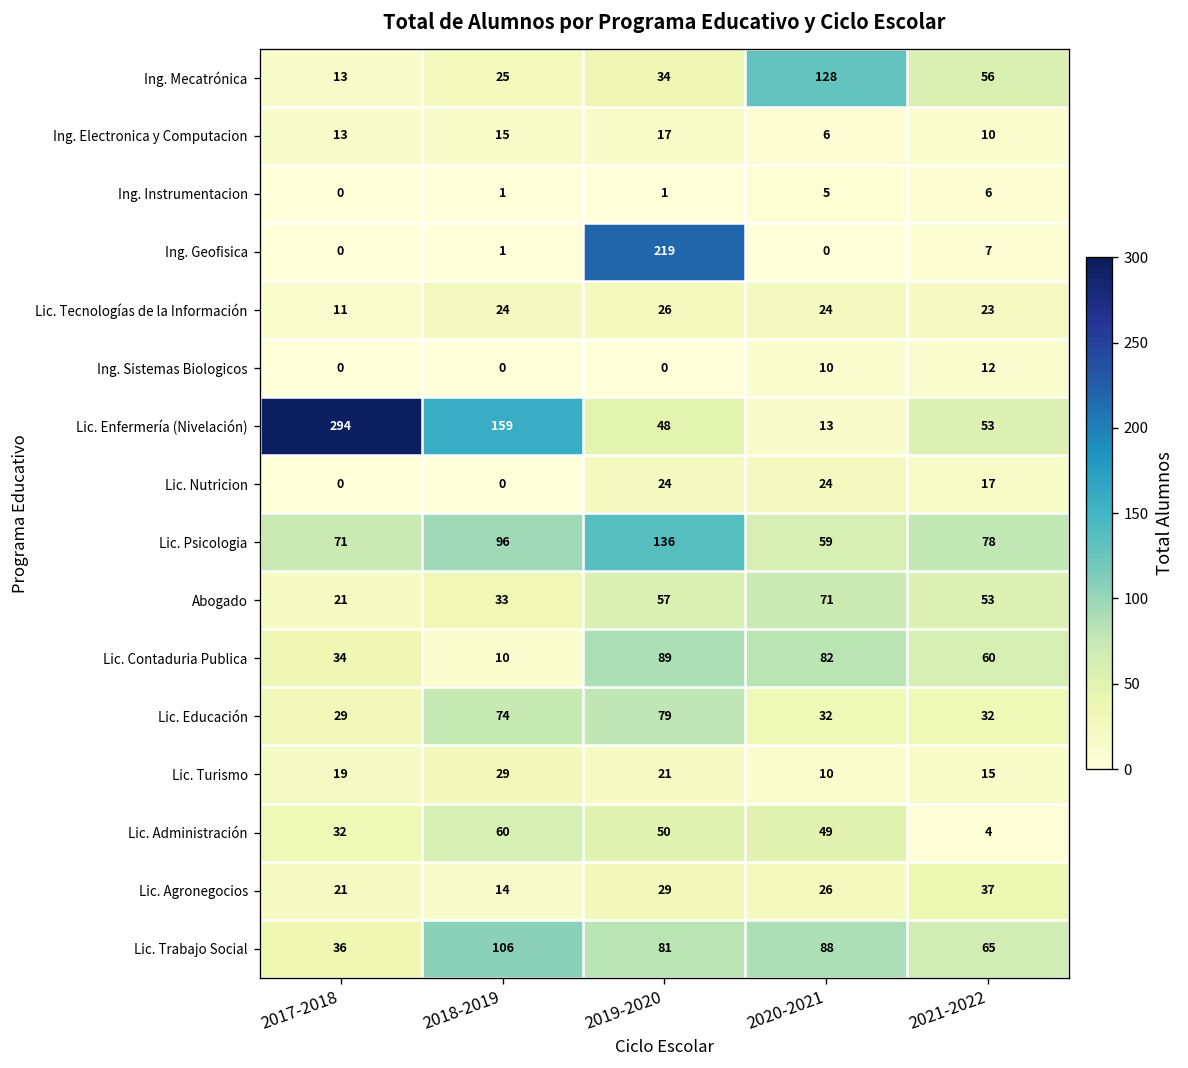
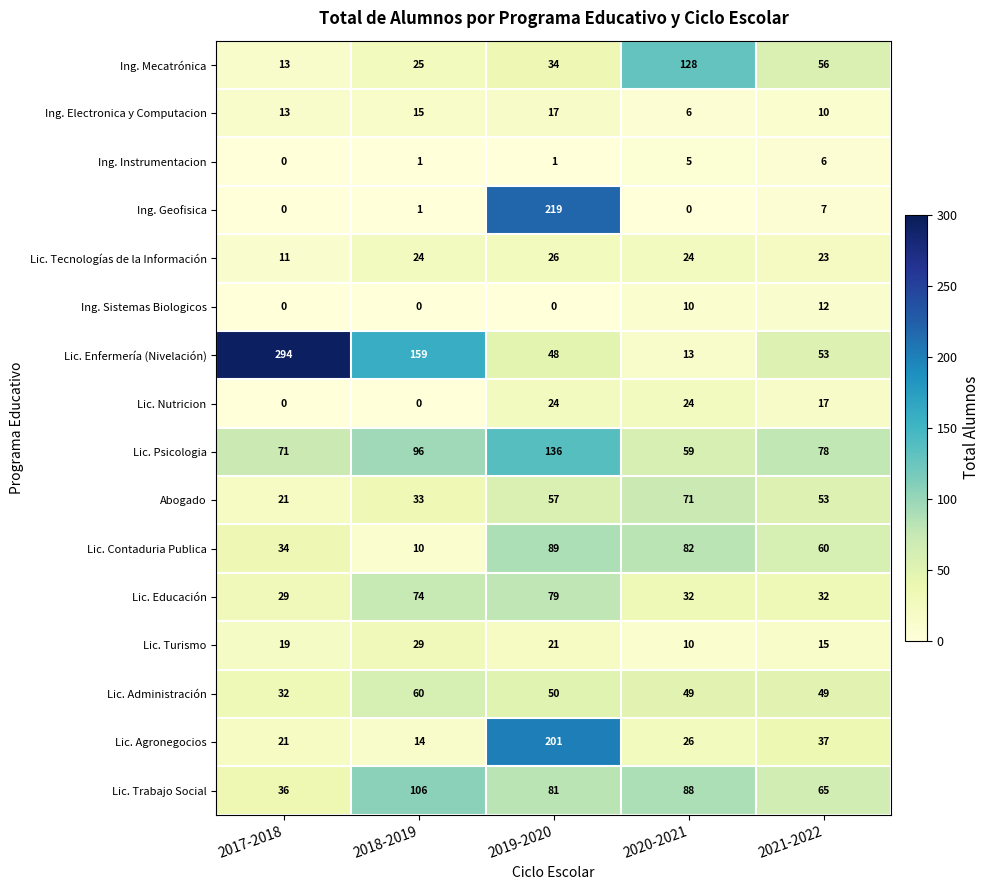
  {
    "Ing. Mecatrónica": {
      "2017-2018": 13,
      "2018-2019": 25,
      "2019-2020": 34,
      "2020-2021": 128,
      "2021-2022": 56
    },
    "Ing. Electronica y Computacion": {
      "2017-2018": 13,
      "2018-2019": 15,
      "2019-2020": 17,
      "2020-2021": 6,
      "2021-2022": 10
    },
    "Ing. Instrumentacion": {
      "2017-2018": 0,
      "2018-2019": 1,
      "2019-2020": 1,
      "2020-2021": 5,
      "2021-2022": 6
    },
    "Ing. Geofisica": {
      "2017-2018": 0,
      "2018-2019": 1,
      "2019-2020": 219,
      "2020-2021": 0,
      "2021-2022": 7
    },
    "Lic. Tecnologías de la Información": {
      "2017-2018": 11,
      "2018-2019": 24,
      "2019-2020": 26,
      "2020-2021": 24,
      "2021-2022": 23
    },
    "Ing. Sistemas Biologicos": {
      "2017-2018": 0,
      "2018-2019": 0,
      "2019-2020": 0,
      "2020-2021": 10,
      "2021-2022": 12
    },
    "Lic. Enfermería (Nivelación)": {
      "2017-2018": 294,
      "2018-2019": 159,
      "2019-2020": 48,
      "2020-2021": 13,
      "2021-2022": 53
    },
    "Lic. Nutricion": {
      "2017-2018": 0,
      "2018-2019": 0,
      "2019-2020": 24,
      "2020-2021": 24,
      "2021-2022": 17
    },
    "Lic. Psicologia": {
      "2017-2018": 71,
      "2018-2019": 96,
      "2019-2020": 136,
      "2020-2021": 59,
      "2021-2022": 78
    },
    "Abogado": {
      "2017-2018": 21,
      "2018-2019": 33,
      "2019-2020": 57,
      "2020-2021": 71,
      "2021-2022": 53
    },
    "Lic. Contaduria Publica": {
      "2017-2018": 34,
      "2018-2019": 10,
      "2019-2020": 89,
      "2020-2021": 82,
      "2021-2022": 60
    },
    "Lic. Educación": {
      "2017-2018": 29,
      "2018-2019": 74,
      "2019-2020": 79,
      "2020-2021": 32,
      "2021-2022": 32
    },
    "Lic. Turismo": {
      "2017-2018": 19,
      "2018-2019": 29,
      "2019-2020": 21,
      "2020-2021": 10,
      "2021-2022": 15
    },
    "Lic. Administración": {
      "2017-2018": 32,
      "2018-2019": 60,
      "2019-2020": 50,
      "2020-2021": 49,
-     "2021-2022": 4
+     "2021-2022": 49
    },
    "Lic. Agronegocios": {
      "2017-2018": 21,
      "2018-2019": 14,
-     "2019-2020": 29,
+     "2019-2020": 201,
      "2020-2021": 26,
      "2021-2022": 37
    },
    "Lic. Trabajo Social": {
      "2017-2018": 36,
      "2018-2019": 106,
      "2019-2020": 81,
      "2020-2021": 88,
      "2021-2022": 65
    }
  }
